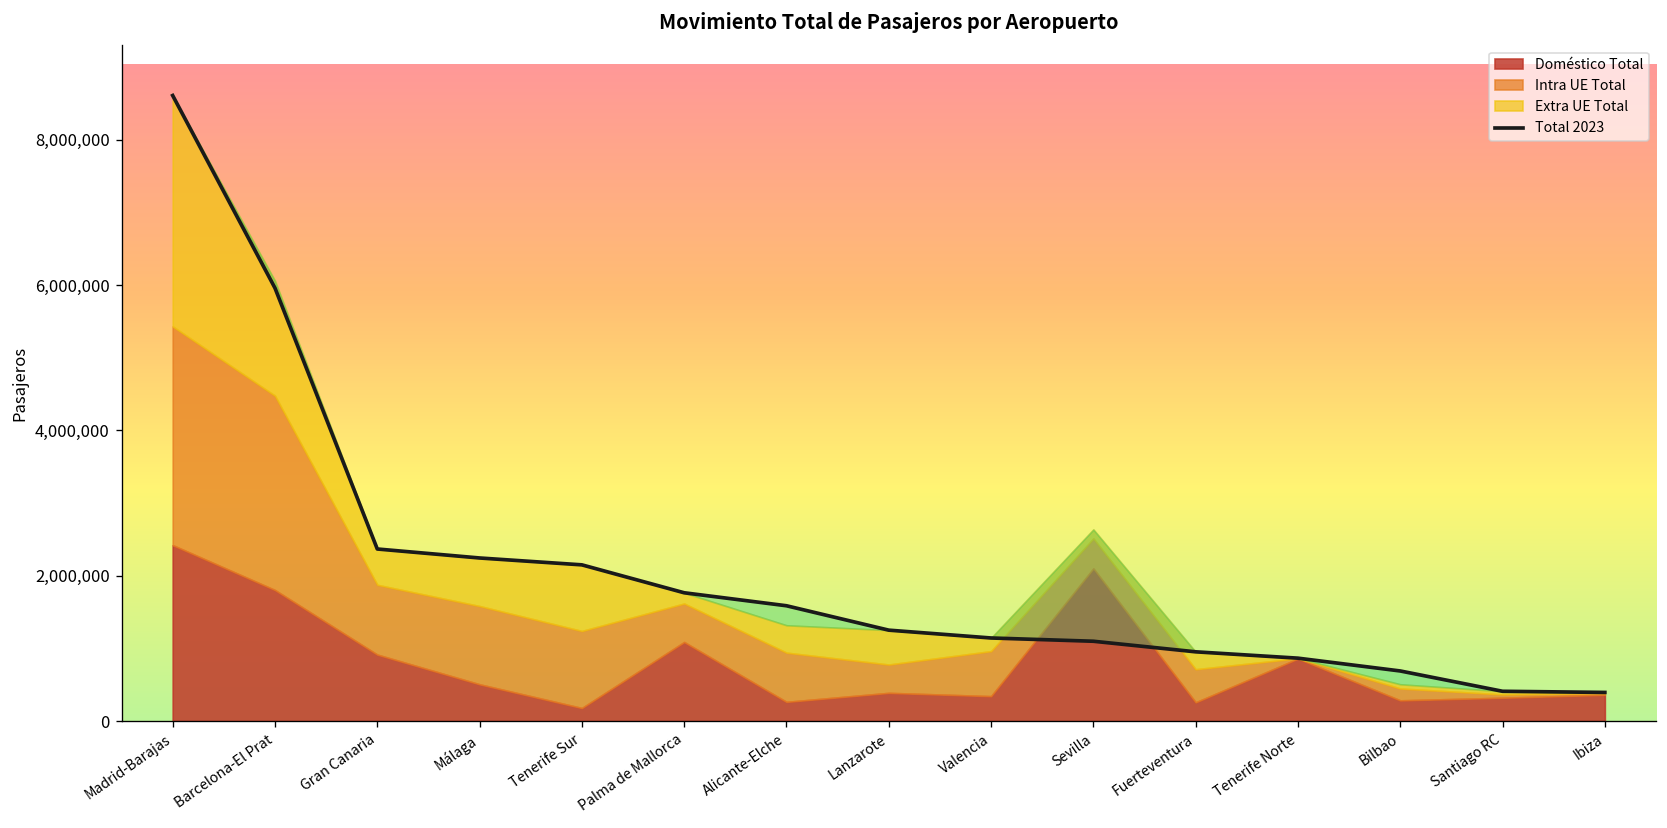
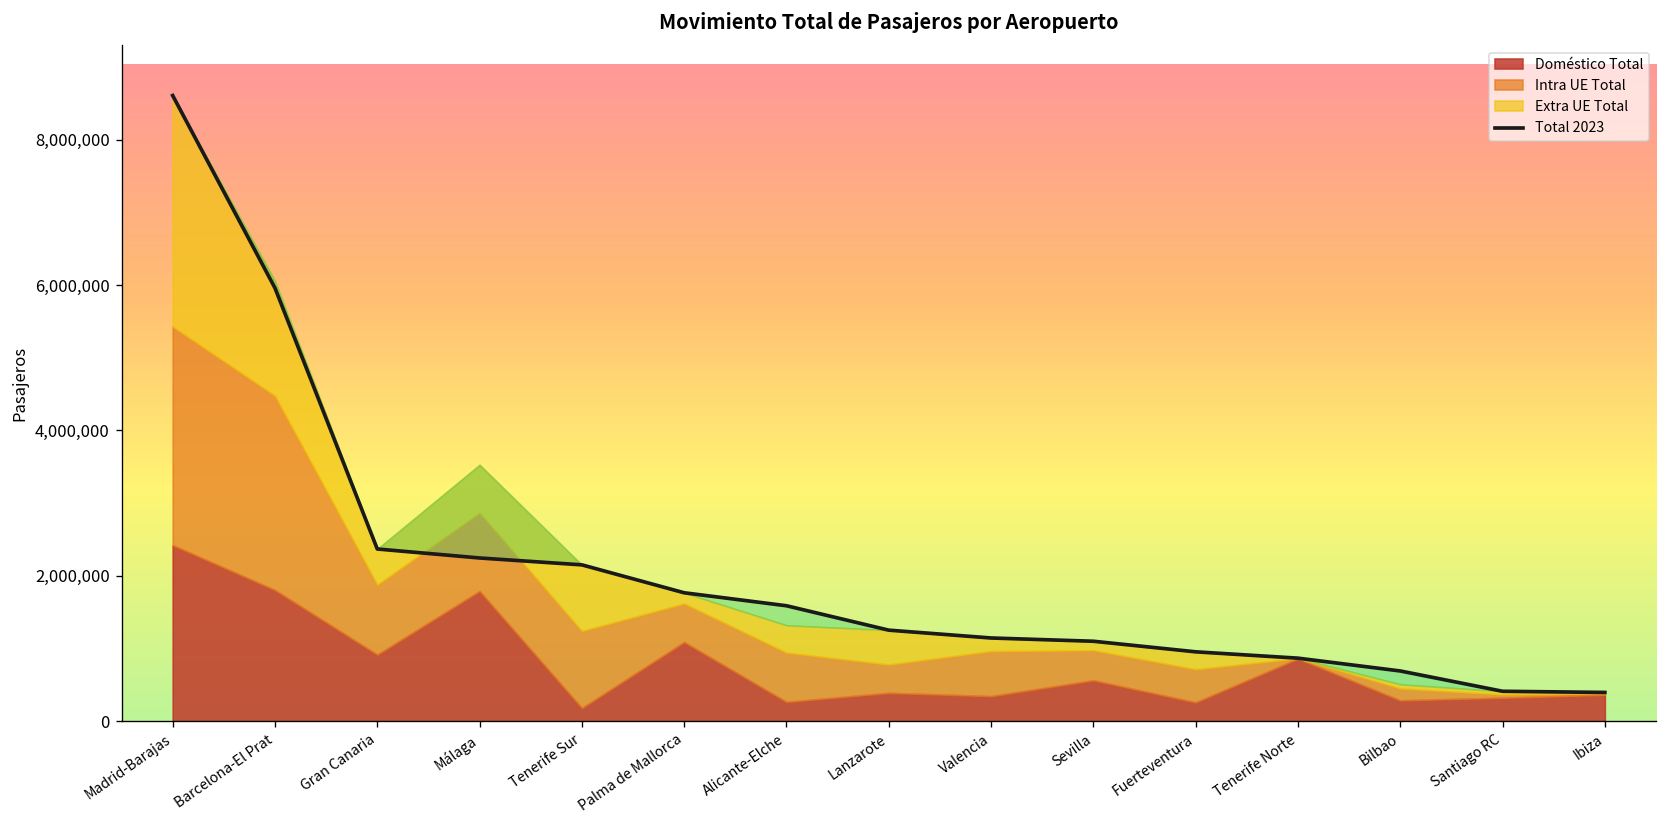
  {
    "Doméstico Total": {
      "Madrid-Barajas": "2,400,000",
      "Barcelona-El Prat": "1,800,000",
      "Gran Canaria": "900,000",
-     "Málaga": "500,000",
+     "Málaga": "1,800,000",
      "Tenerife Sur": "200,000",
      "Palma de Mallorca": "1,100,000",
      "Alicante-Elche": "300,000",
      "Lanzarote": "400,000",
      "Valencia": "300,000",
-     "Sevilla": "2,100,000",
+     "Sevilla": "600,000",
      "Fuerteventura": "300,000",
      "Bilbao": "300,000",
      "Santiago RC": "300,000"
    },
    "Total 2023": {
      "Barcelona-El Prat": "6,000,000"
    },
    "Intra UE Total": {
      "Madrid-Barajas": "3,000,000",
      "Barcelona-El Prat": "2,700,000",
      "Gran Canaria": "1,000,000",
      "Málaga": "1,100,000",
      "Tenerife Sur": "1,100,000",
      "Palma de Mallorca": "500,000",
      "Alicante-Elche": "700,000",
      "Lanzarote": "400,000",
      "Valencia": "600,000",
      "Sevilla": "400,000",
      "Fuerteventura": "500,000",
      "Bilbao": "200,000",
      "Santiago RC": "0"
    },
    "Extra UE Total": {
      "Alicante-Elche": "400,000",
      "Bilbao": "100,000"
    }
  }
